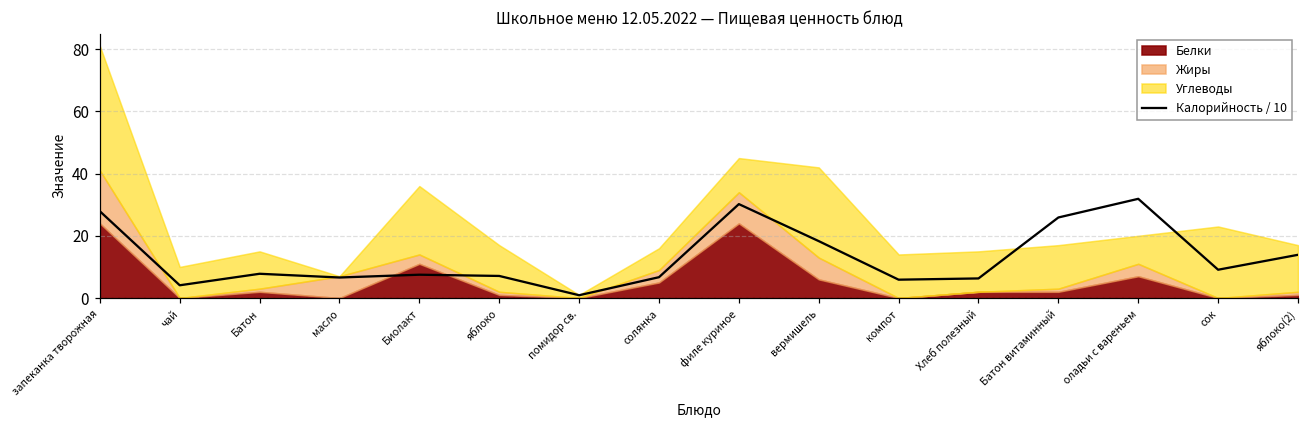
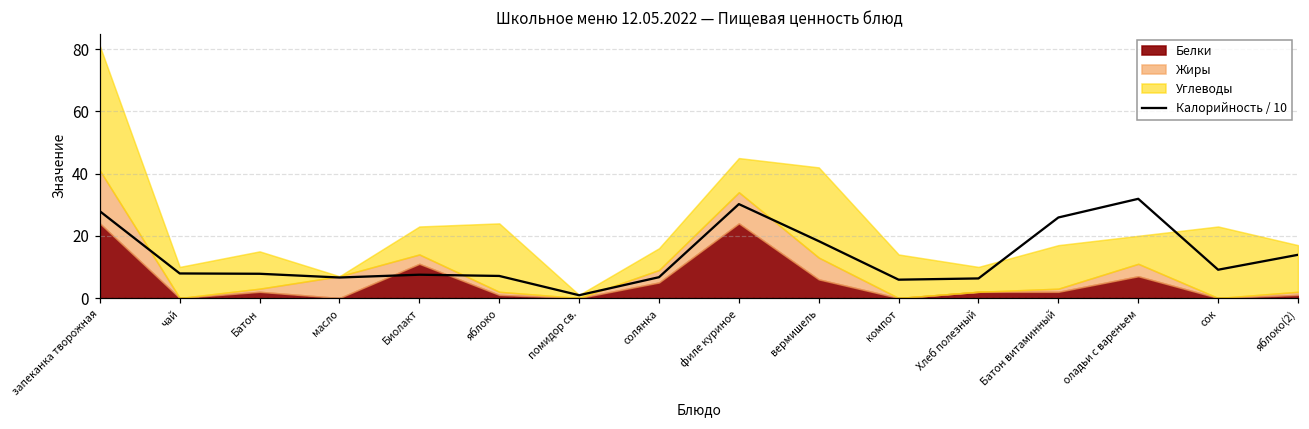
  {
    "Калорийность / 10": {
      "запеканка творожная": 28,
-     "чай": 4,
+     "чай": 8,
      "Батон": 8,
      "Биолакт": 8,
      "яблоко": 7,
      "солянка": 7,
      "филе куриное": 30,
      "вермишель": 18,
      "компот": 6,
      "Хлеб полезный": 6,
      "Батон витаминный": 26,
      "оладьи с вареньем": 32,
      "сок": 9,
      "яблоко(2)": 14
    },
    "Белки": {
      "запеканка творожная": 24,
      "Батон": 2,
      "масло": 0,
      "Биолакт": 11,
      "яблоко": 1,
      "солянка": 5,
      "филе куриное": 24,
      "вермишель": 6,
      "Батон витаминный": 2,
      "оладьи с вареньем": 7,
      "яблоко(2)": 1
    },
    "Жиры": {
      "запеканка творожная": 17,
      "Батон": 1,
      "Биолакт": 3,
      "яблоко": 1,
      "солянка": 4,
      "филе куриное": 10,
      "вермишель": 7,
      "Батон витаминный": 1,
      "оладьи с вареньем": 4,
      "яблоко(2)": 1
    },
    "Углеводы": {
      "запеканка творожная": 40,
      "чай": 10,
      "Батон": 12,
-     "Биолакт": 22,
-     "яблоко": 15,
+     "Биолакт": 9,
+     "яблоко": 22,
      "солянка": 7,
      "филе куриное": 11,
      "вермишель": 29,
      "компот": 14,
-     "Хлеб полезный": 13,
+     "Хлеб полезный": 8,
      "Батон витаминный": 14,
      "оладьи с вареньем": 9,
      "сок": 23,
      "яблоко(2)": 15
    }
  }
